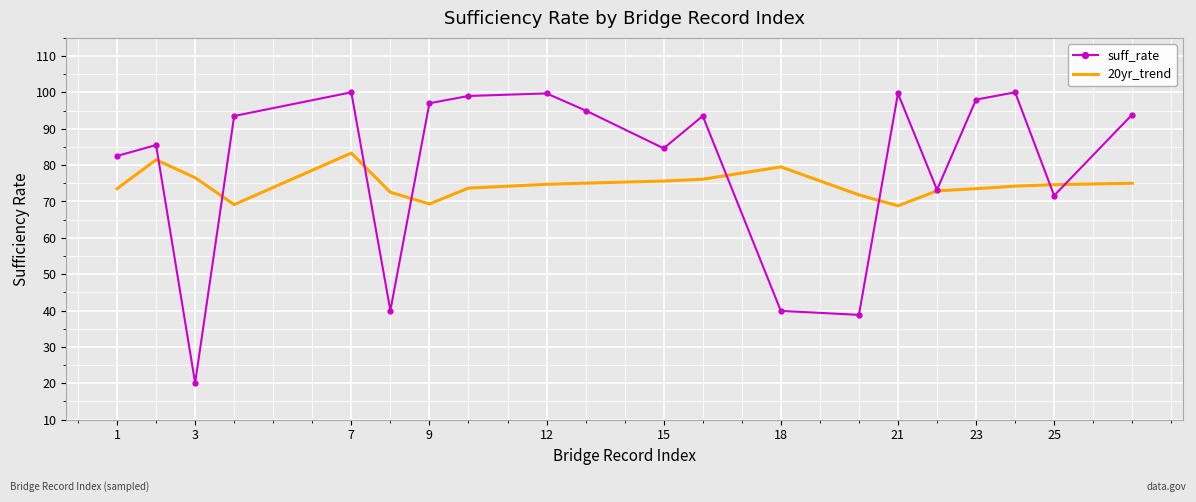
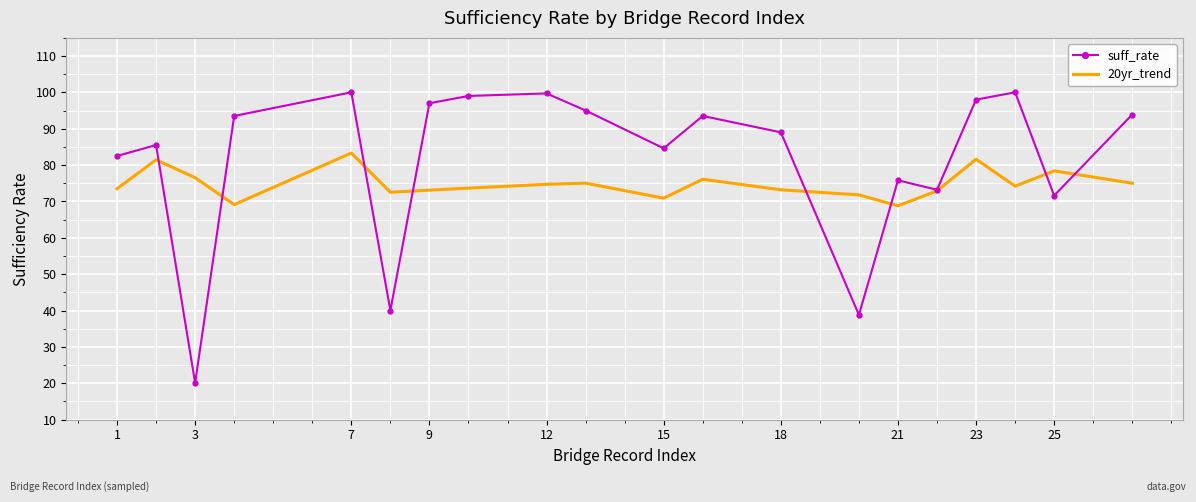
  {
    "suff_rate": {
      "1": 83,
      "3": 20,
      "7": 100,
      "9": 97,
      "12": 100,
      "15": 85,
-     "18": 40,
-     "21": 100,
+     "18": 89,
+     "21": 76,
      "23": 98,
      "25": 72
    },
    "20yr_trend": {
      "1": 74,
      "3": 77,
      "7": 83,
-     "9": 69,
+     "9": 73,
      "12": 75,
-     "15": 76,
-     "18": 80,
+     "15": 71,
+     "18": 73,
      "21": 69,
-     "23": 74,
-     "25": 75
+     "23": 82,
+     "25": 78
    }
  }
